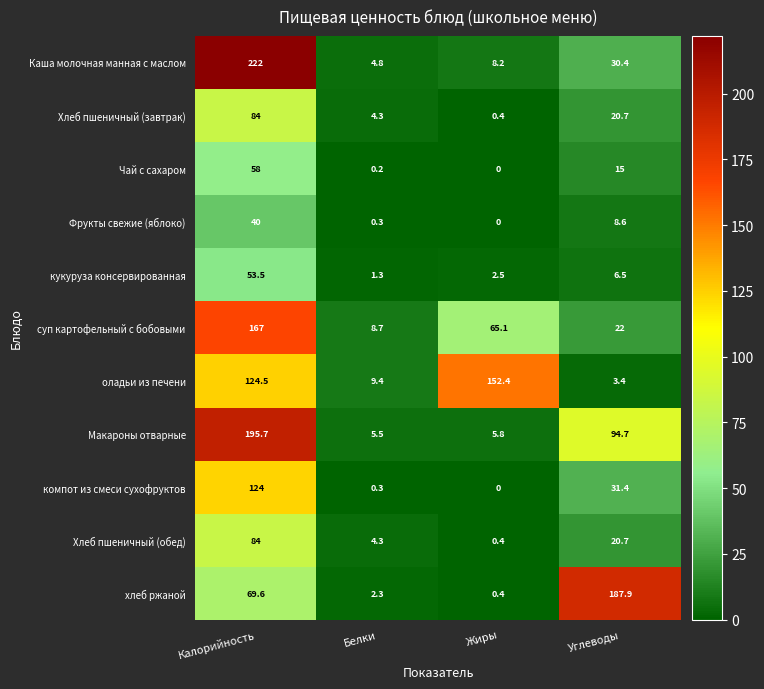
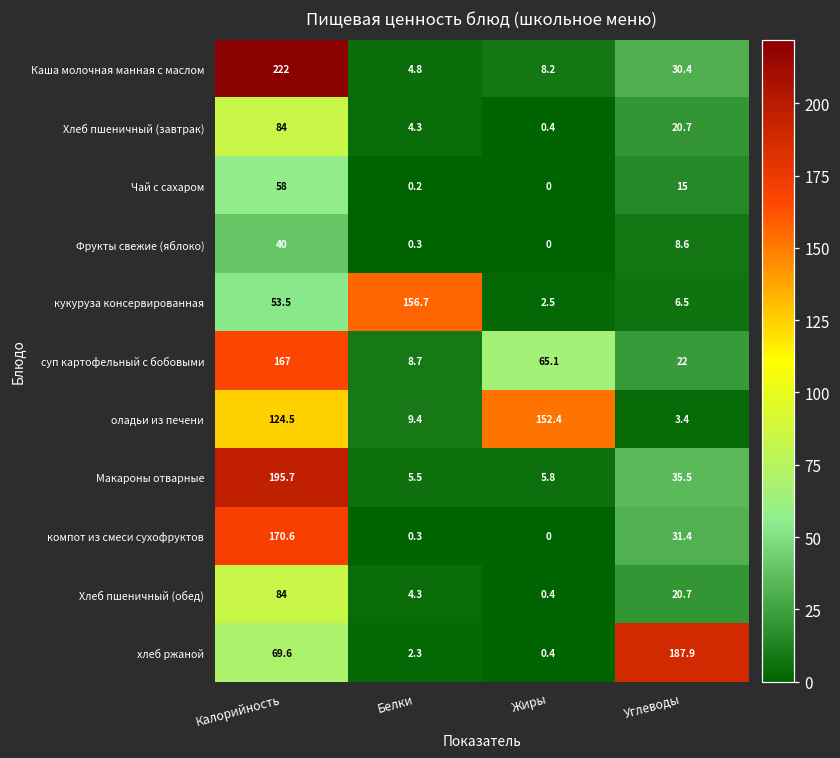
  {
    "Каша молочная манная с маслом": {
      "Калорийность": 222,
      "Белки": 4.8,
      "Жиры": 8.2,
      "Углеводы": 30.4
    },
    "Хлеб пшеничный (завтрак)": {
      "Калорийность": 84,
      "Белки": 4.3,
      "Жиры": 0.4,
      "Углеводы": 20.7
    },
    "Чай с сахаром": {
      "Калорийность": 58,
      "Белки": 0.2,
      "Жиры": 0,
      "Углеводы": 15
    },
    "Фрукты свежие (яблоко)": {
      "Калорийность": 40,
      "Белки": 0.3,
      "Жиры": 0,
      "Углеводы": 8.6
    },
    "кукуруза консервированная": {
      "Калорийность": 53.5,
-     "Белки": 1.3,
+     "Белки": 156.7,
      "Жиры": 2.5,
      "Углеводы": 6.5
    },
    "суп картофельный с бобовыми": {
      "Калорийность": 167,
      "Белки": 8.7,
      "Жиры": 65.1,
      "Углеводы": 22
    },
    "оладьи из печени": {
      "Калорийность": 124.5,
      "Белки": 9.4,
      "Жиры": 152.4,
      "Углеводы": 3.4
    },
    "Макароны отварные": {
      "Калорийность": 195.7,
      "Белки": 5.5,
      "Жиры": 5.8,
-     "Углеводы": 94.7
+     "Углеводы": 35.5
    },
    "компот из смеси сухофруктов": {
-     "Калорийность": 124,
+     "Калорийность": 170.6,
      "Белки": 0.3,
      "Жиры": 0,
      "Углеводы": 31.4
    },
    "Хлеб пшеничный (обед)": {
      "Калорийность": 84,
      "Белки": 4.3,
      "Жиры": 0.4,
      "Углеводы": 20.7
    },
    "хлеб ржаной": {
      "Калорийность": 69.6,
      "Белки": 2.3,
      "Жиры": 0.4,
      "Углеводы": 187.9
    }
  }
